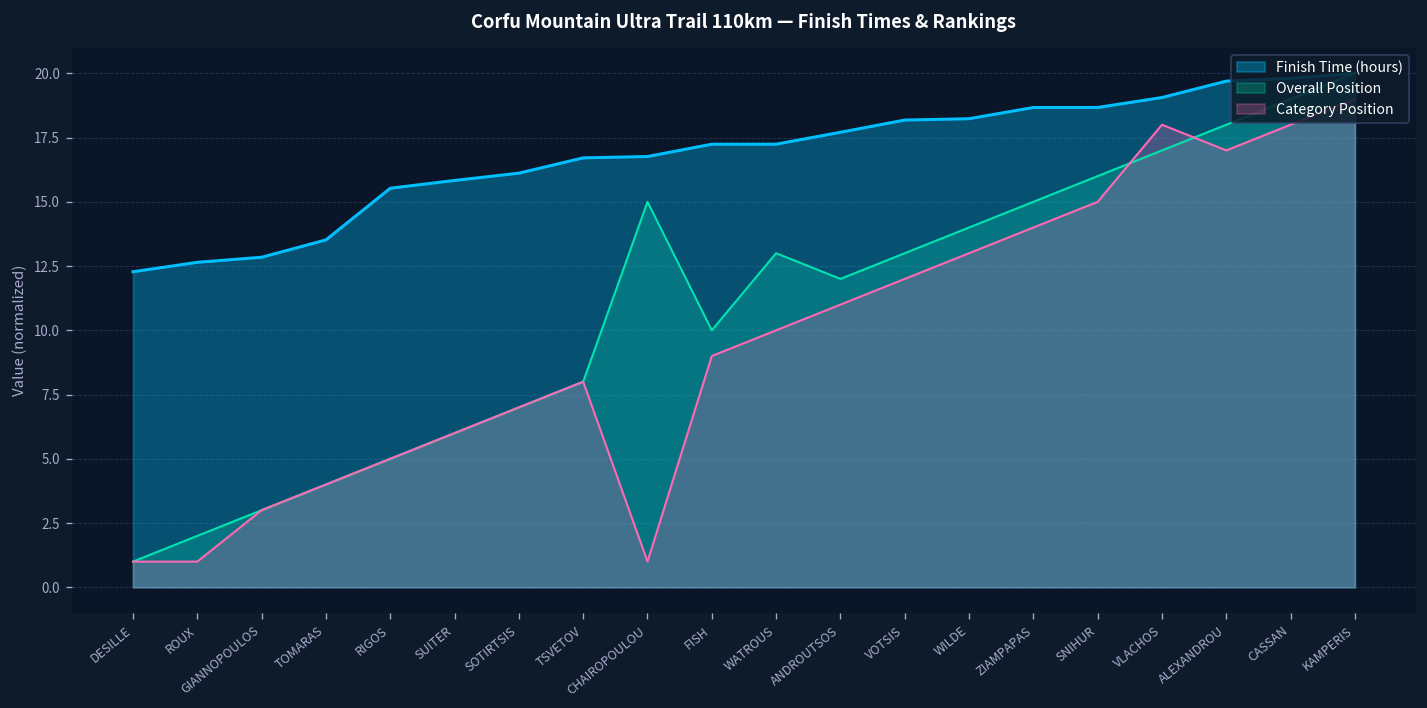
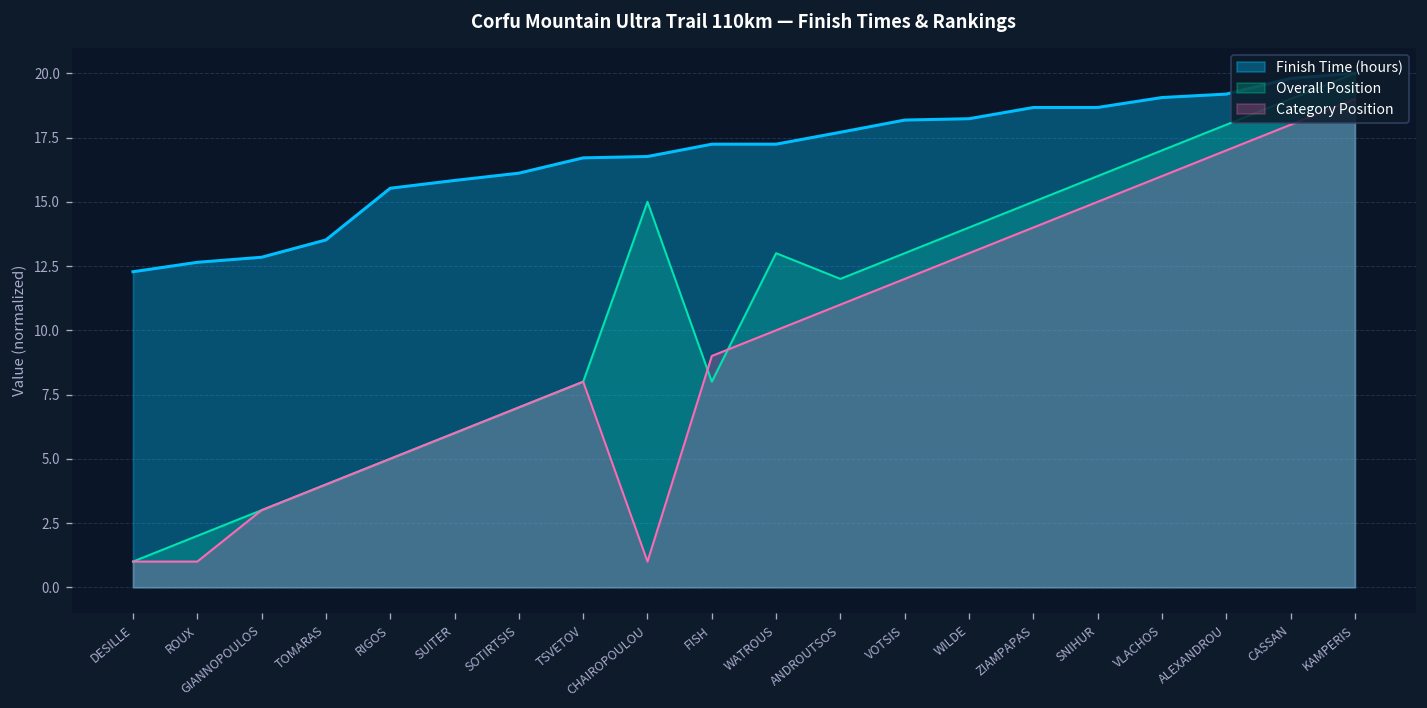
  {
    "Finish Time (hours)": {
      "DESILLE": 12.3,
      "ROUX": 12.6,
      "GIANNOPOULOS": 12.8,
      "TOMARAS": 13.5,
      "RIGOS": 15.5,
      "SUITER": 15.8,
      "SOTIRTSIS": 16.1,
      "TSVETOV": 16.7,
      "CHAIROPOULOU": 16.8,
      "FISH": 17.2,
      "WATROUS": 17.2,
      "ANDROUTSOS": 17.7,
      "VOTSIS": 18.2,
      "WILDE": 18.2,
      "ZIAMPAPAS": 18.7,
      "SNIHUR": 18.7,
      "VLACHOS": 19.1,
-     "ALEXANDROU": 19.7
+     "ALEXANDROU": 19.2
    },
    "Overall Position": {
      "ROUX": 2,
      "CHAIROPOULOU": 15,
-     "FISH": 10,
+     "FISH": 8,
      "WATROUS": 13,
      "ANDROUTSOS": 12,
      "VOTSIS": 13,
      "WILDE": 14,
      "ZIAMPAPAS": 15,
      "SNIHUR": 16,
      "VLACHOS": 17,
      "ALEXANDROU": 18
    },
    "Category Position": {
      "ROUX": 1,
      "CHAIROPOULOU": 1,
      "FISH": 9,
      "WATROUS": 10,
      "ANDROUTSOS": 11,
      "VOTSIS": 12,
      "WILDE": 13,
      "ZIAMPAPAS": 14,
      "SNIHUR": 15,
-     "VLACHOS": 18,
+     "VLACHOS": 16,
      "ALEXANDROU": 17
    }
  }
